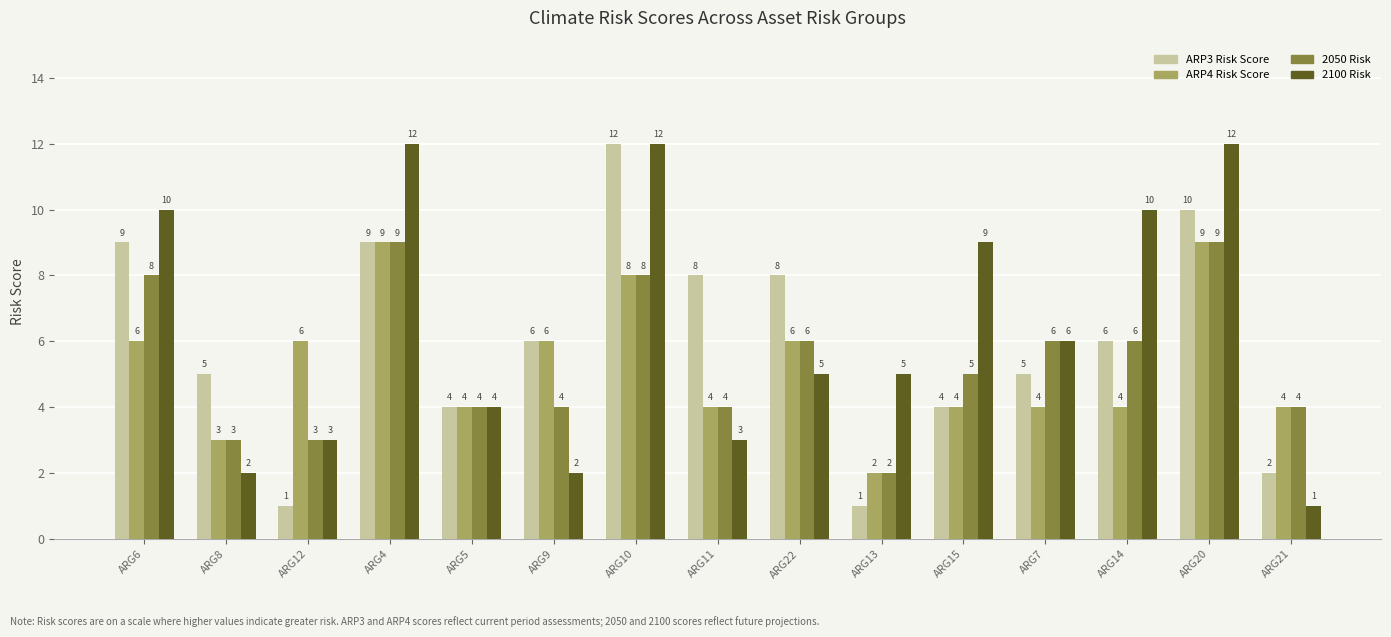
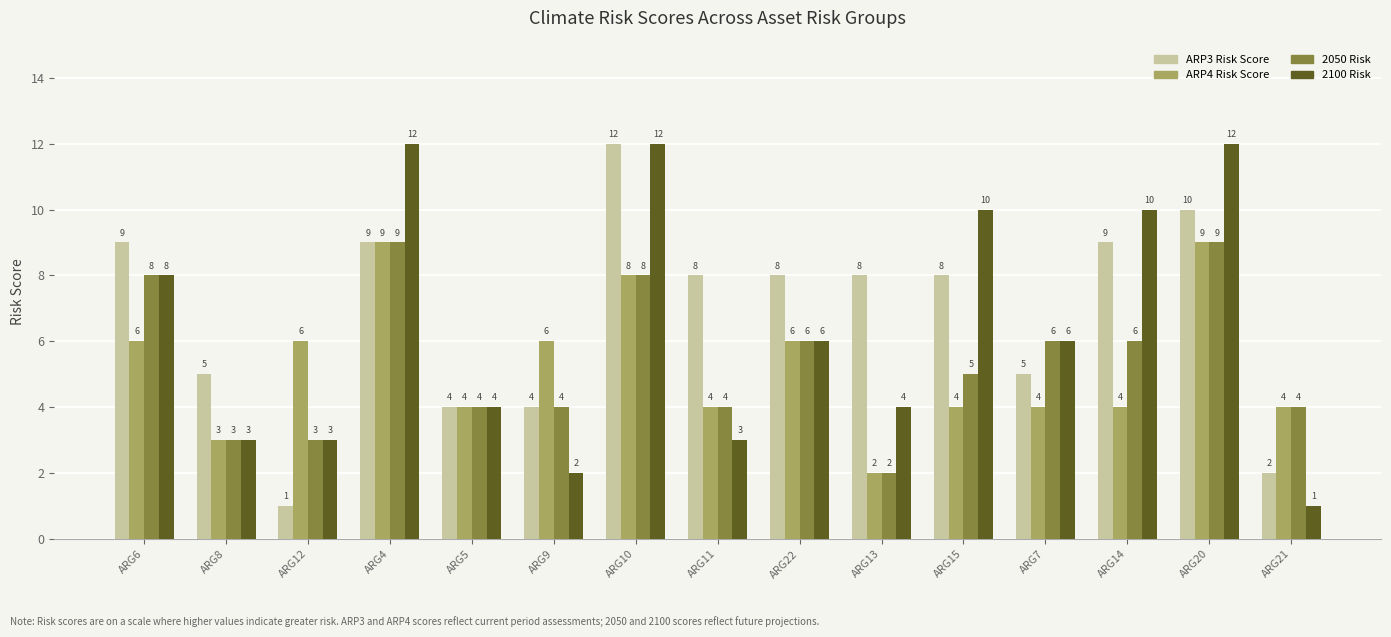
  {
    "ARP3 Risk Score": {
      "ARG6": 9,
      "ARG8": 5,
      "ARG12": 1,
      "ARG4": 9,
      "ARG5": 4,
-     "ARG9": 6,
+     "ARG9": 4,
      "ARG10": 12,
      "ARG11": 8,
      "ARG22": 8,
-     "ARG13": 1,
-     "ARG15": 4,
+     "ARG13": 8,
+     "ARG15": 8,
      "ARG7": 5,
-     "ARG14": 6,
+     "ARG14": 9,
      "ARG20": 10,
      "ARG21": 2
    },
    "2100 Risk": {
-     "ARG6": 10,
-     "ARG8": 2,
+     "ARG6": 8,
+     "ARG8": 3,
      "ARG12": 3,
      "ARG4": 12,
      "ARG5": 4,
      "ARG9": 2,
      "ARG10": 12,
      "ARG11": 3,
-     "ARG22": 5,
-     "ARG13": 5,
-     "ARG15": 9,
+     "ARG22": 6,
+     "ARG13": 4,
+     "ARG15": 10,
      "ARG7": 6,
      "ARG14": 10,
      "ARG20": 12,
      "ARG21": 1
    }
  }
